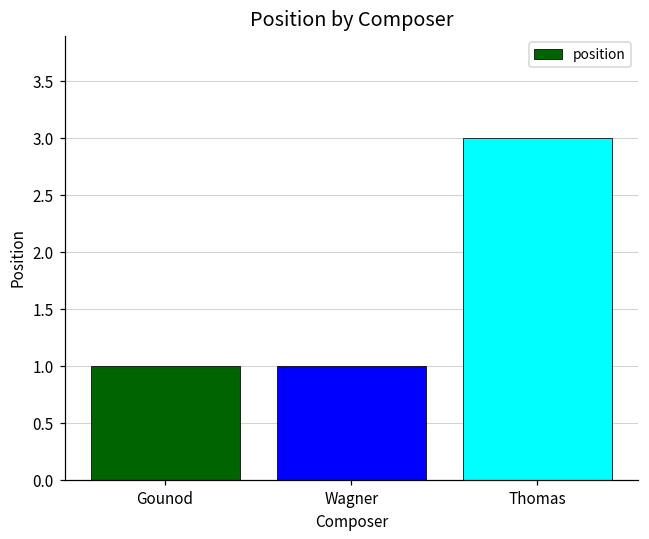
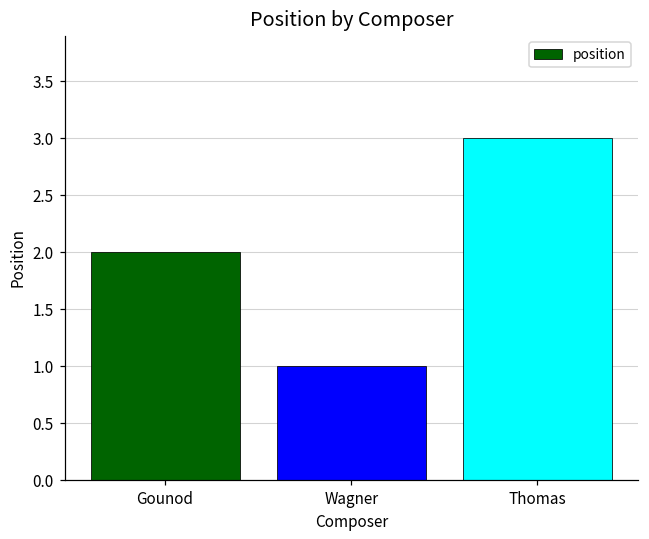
  {
-   "Gounod": 1,
+   "Gounod": 2,
    "Wagner": 1,
    "Thomas": 3
  }
